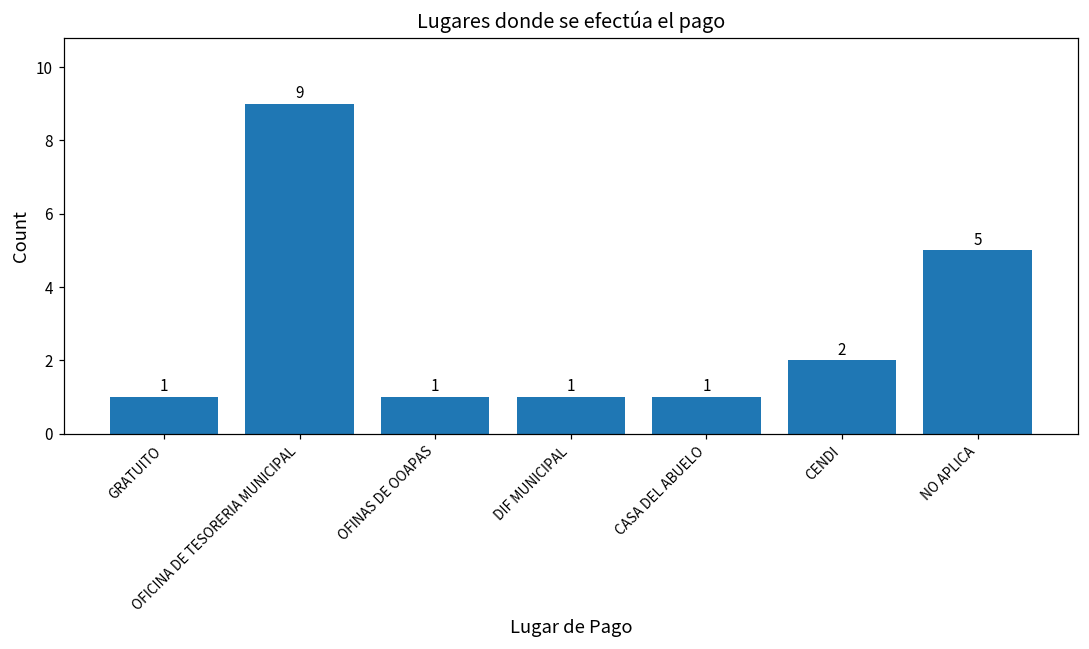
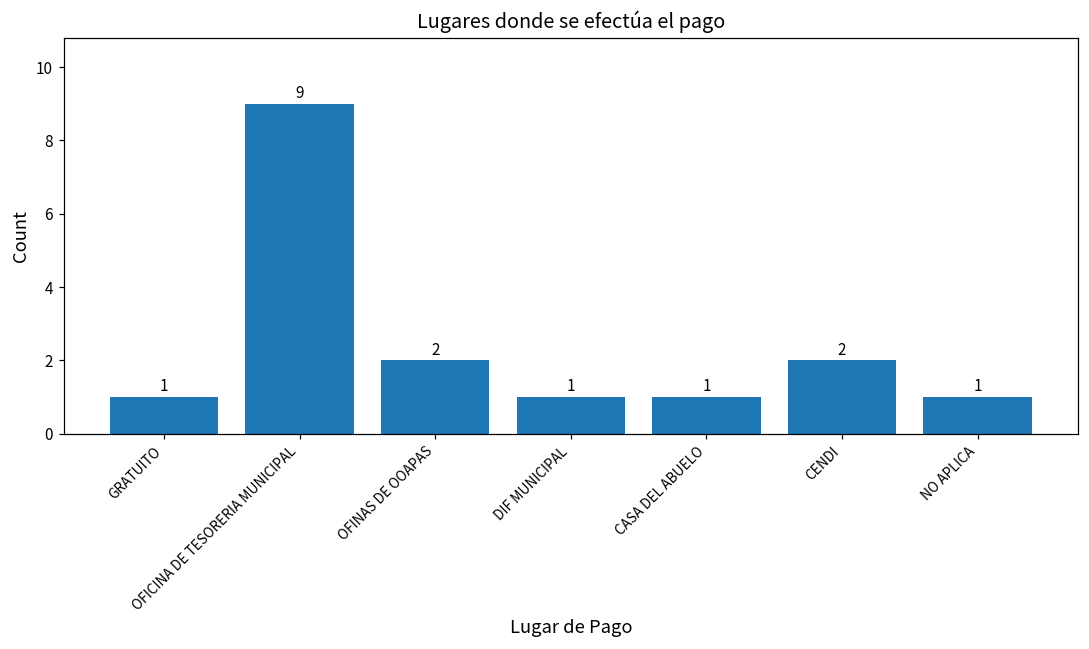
  {
    "GRATUITO": 1,
    "OFICINA DE TESORERIA MUNICIPAL": 9,
-   "OFINAS DE OOAPAS": 1,
+   "OFINAS DE OOAPAS": 2,
    "DIF MUNICIPAL": 1,
    "CASA DEL ABUELO": 1,
    "CENDI": 2,
-   "NO APLICA": 5
+   "NO APLICA": 1
  }
